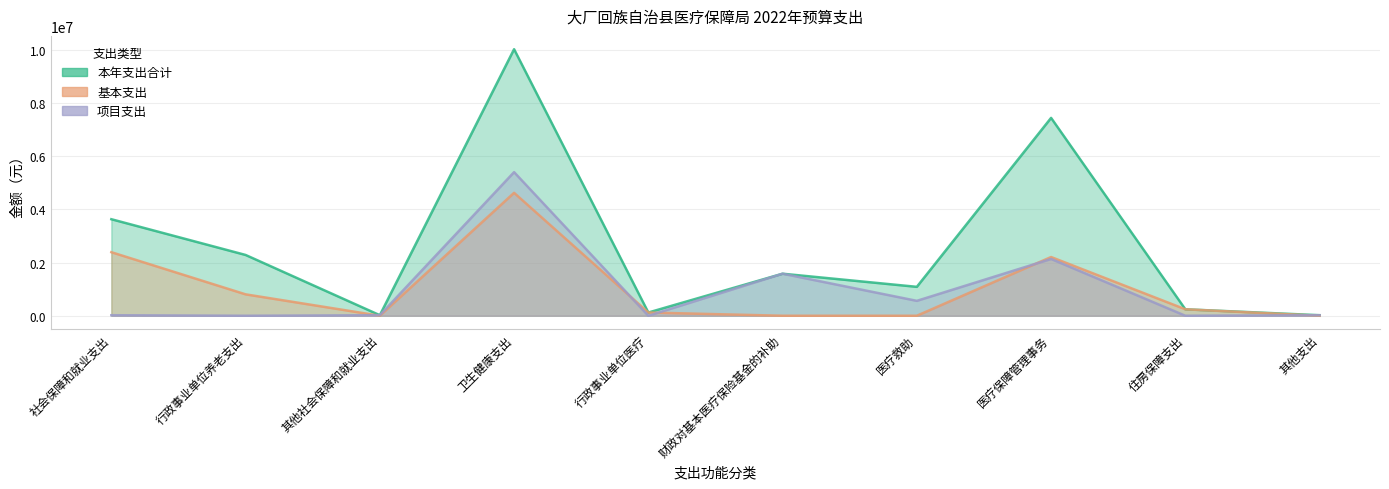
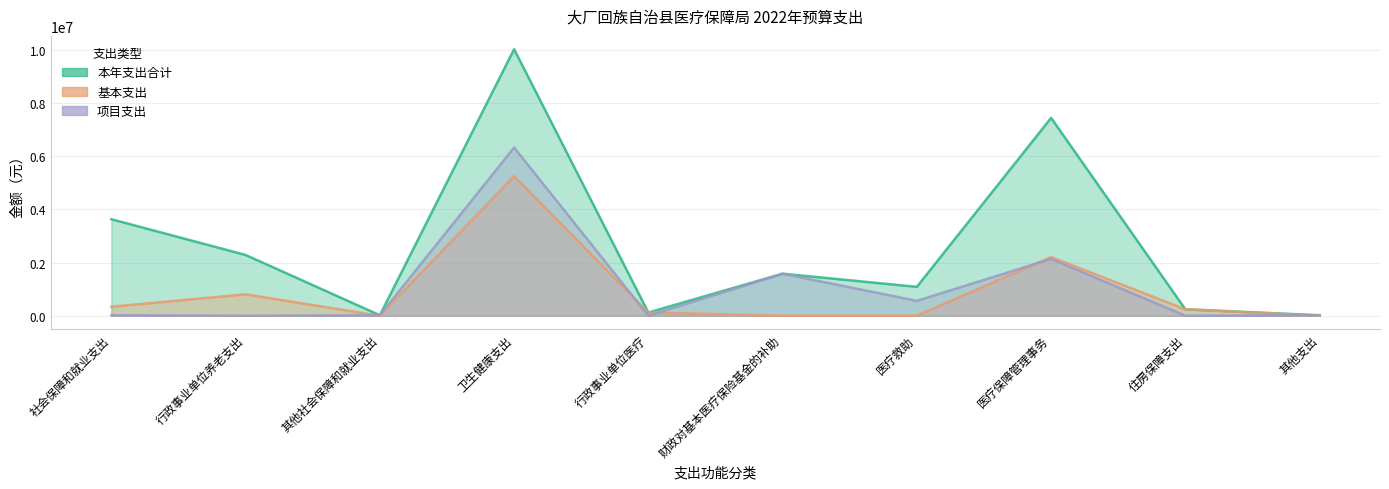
  {
    "本年支出合计": {
      "社会保障和就业支出": 3600000,
      "行政事业单位养老支出": 2300000,
      "卫生健康支出": 10000000,
      "医疗救助": 1100000,
      "医疗保障管理事务": 7400000
    },
    "基本支出": {
-     "社会保障和就业支出": 2400000,
+     "社会保障和就业支出": 300000,
      "行政事业单位养老支出": 800000,
-     "卫生健康支出": 4600000,
+     "卫生健康支出": 5200000,
      "财政对基本医疗保险基金的补助": 0,
      "医疗救助": 0
    },
    "项目支出": {
      "社会保障和就业支出": 0,
      "行政事业单位养老支出": 0,
-     "卫生健康支出": 5400000,
+     "卫生健康支出": 6300000,
      "行政事业单位医疗": 0,
      "医疗救助": 600000,
      "住房保障支出": 0
    }
  }
